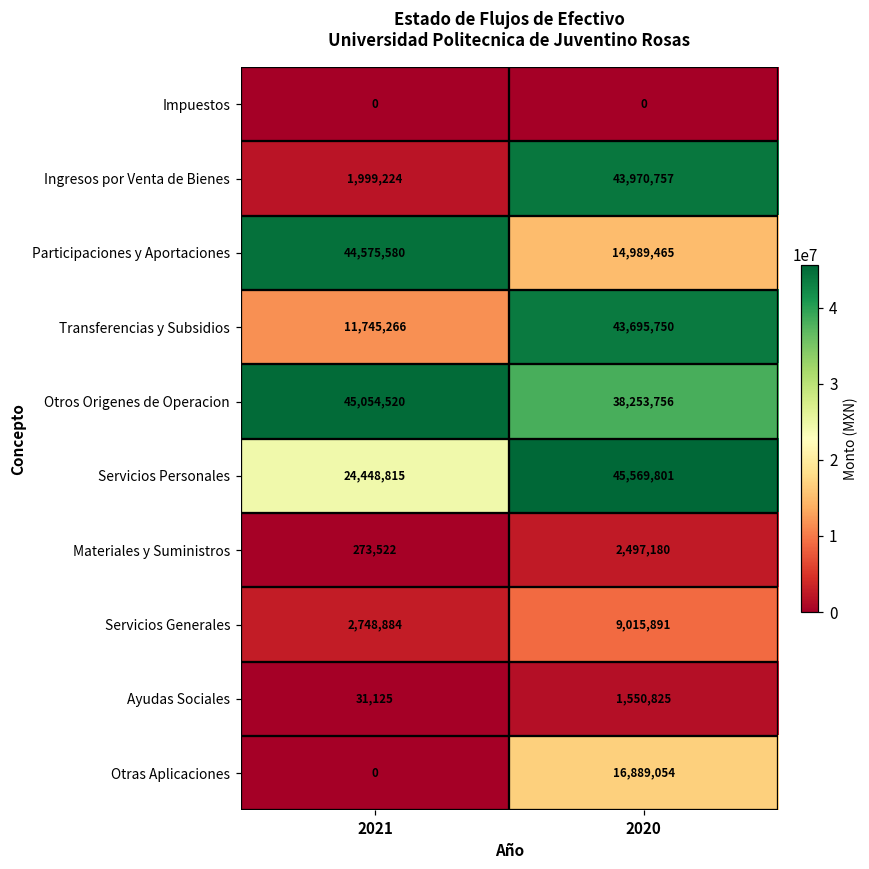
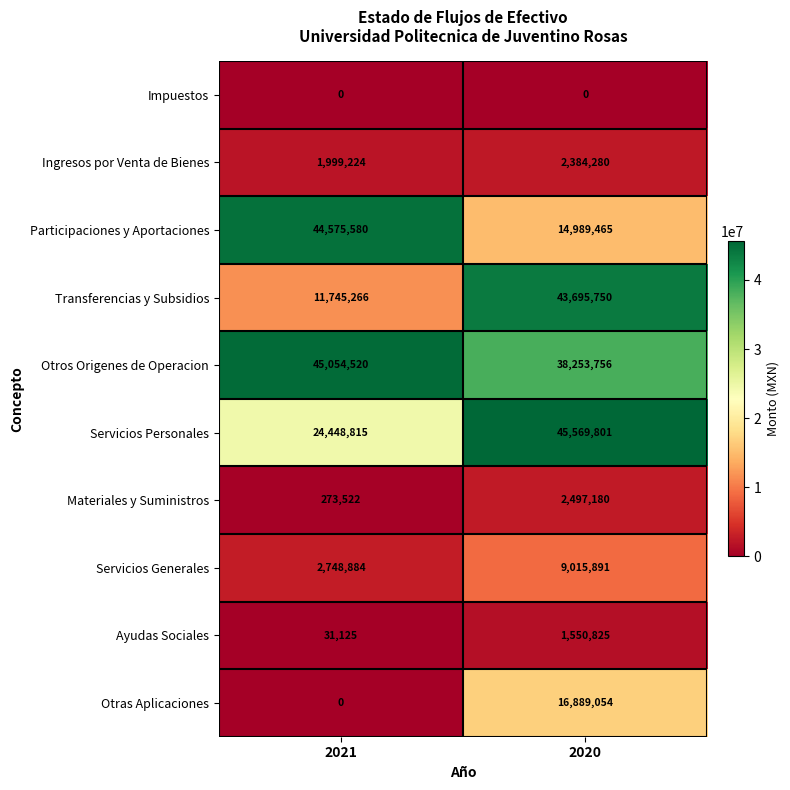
  {
    "Impuestos": {
      "2021": "0",
      "2020": "0"
    },
    "Ingresos por Venta de Bienes": {
      "2021": "1,999,224",
-     "2020": "43,970,757"
+     "2020": "2,384,280"
    },
    "Participaciones y Aportaciones": {
      "2021": "44,575,580",
      "2020": "14,989,465"
    },
    "Transferencias y Subsidios": {
      "2021": "11,745,266",
      "2020": "43,695,750"
    },
    "Otros Origenes de Operacion": {
      "2021": "45,054,520",
      "2020": "38,253,756"
    },
    "Servicios Personales": {
      "2021": "24,448,815",
      "2020": "45,569,801"
    },
    "Materiales y Suministros": {
      "2021": "273,522",
      "2020": "2,497,180"
    },
    "Servicios Generales": {
      "2021": "2,748,884",
      "2020": "9,015,891"
    },
    "Ayudas Sociales": {
      "2021": "31,125",
      "2020": "1,550,825"
    },
    "Otras Aplicaciones": {
      "2021": "0",
      "2020": "16,889,054"
    }
  }
